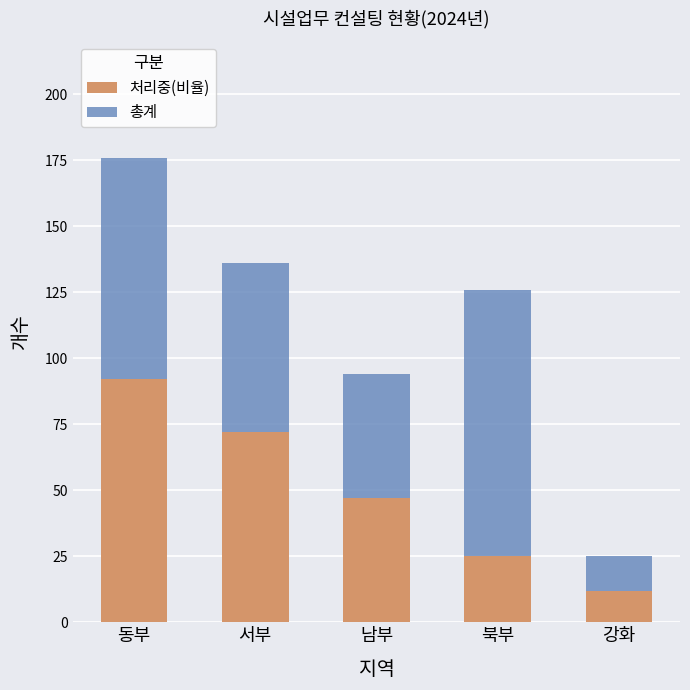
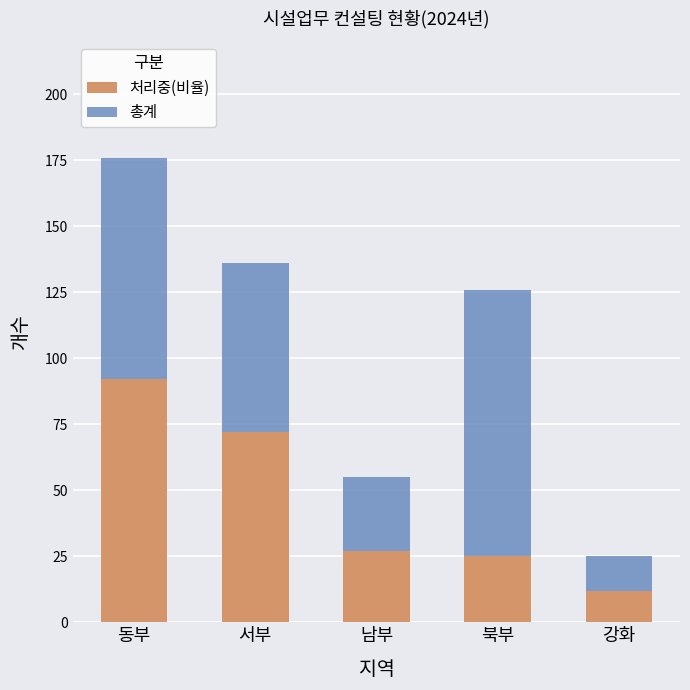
  {
    "처리중(비율)": {
-     "남부": 47
+     "남부": 27
    },
    "총계": {
      "동부": 176,
      "서부": 136,
-     "남부": 94,
+     "남부": 55,
      "북부": 126,
      "강화": 25
    }
  }
